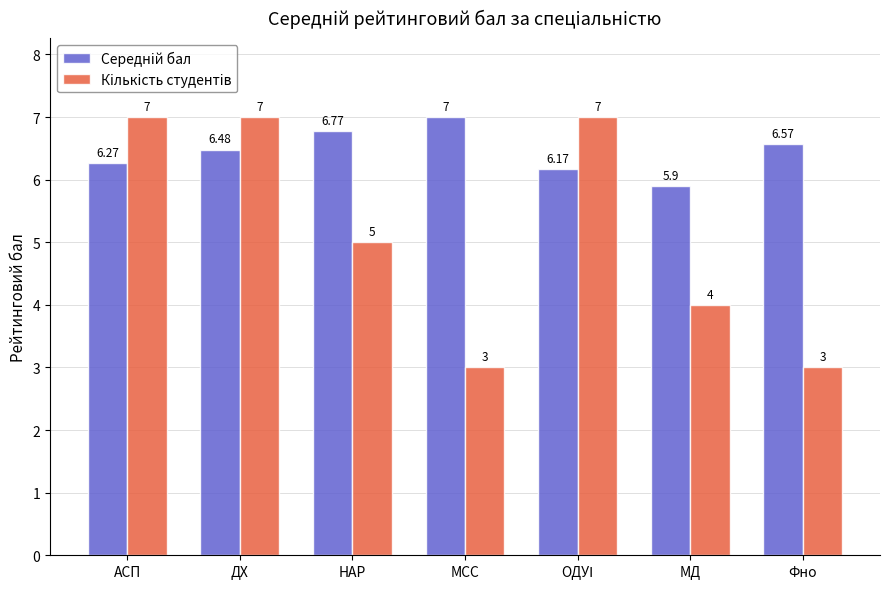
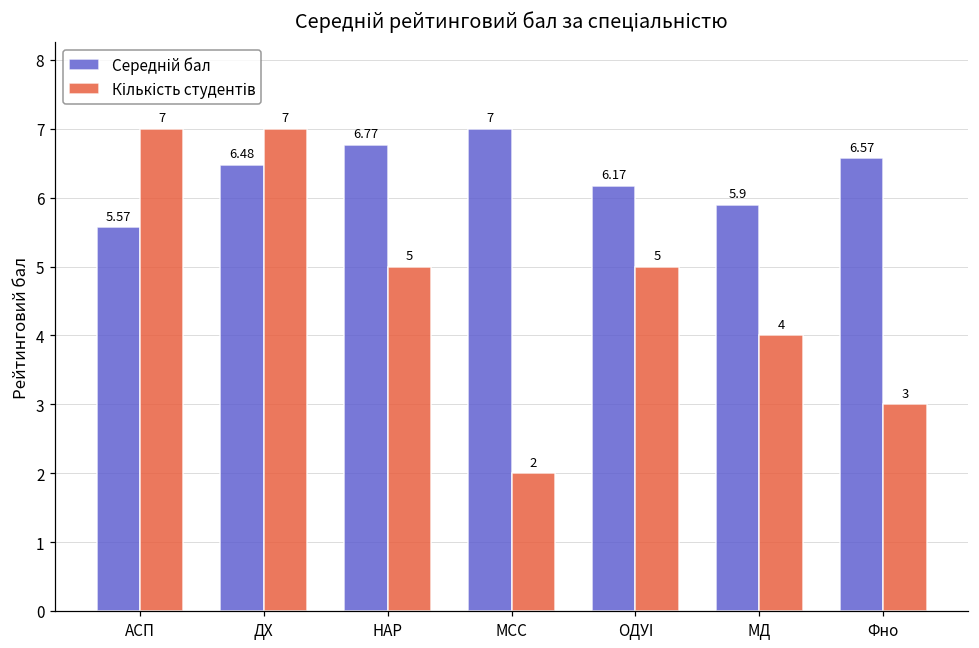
  {
    "Середній бал": {
-     "АСП": 6.27,
+     "АСП": 5.57,
      "ДХ": 6.48,
      "НАР": 6.77,
      "МСС": 7,
      "ОДУІ": 6.17,
      "МД": 5.9,
      "Фно": 6.57
    },
    "Кількість студентів": {
      "АСП": 7,
      "ДХ": 7,
      "НАР": 5,
-     "МСС": 3,
-     "ОДУІ": 7,
+     "МСС": 2,
+     "ОДУІ": 5,
      "МД": 4,
      "Фно": 3
    }
  }
